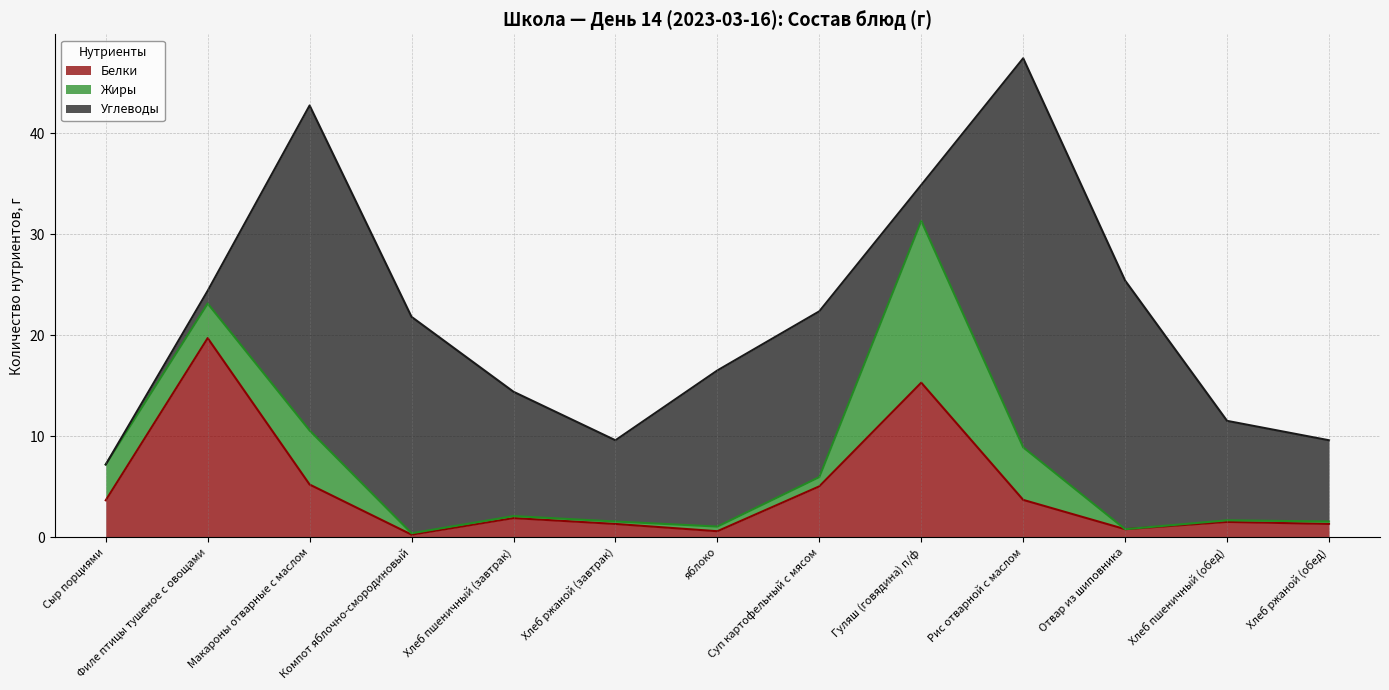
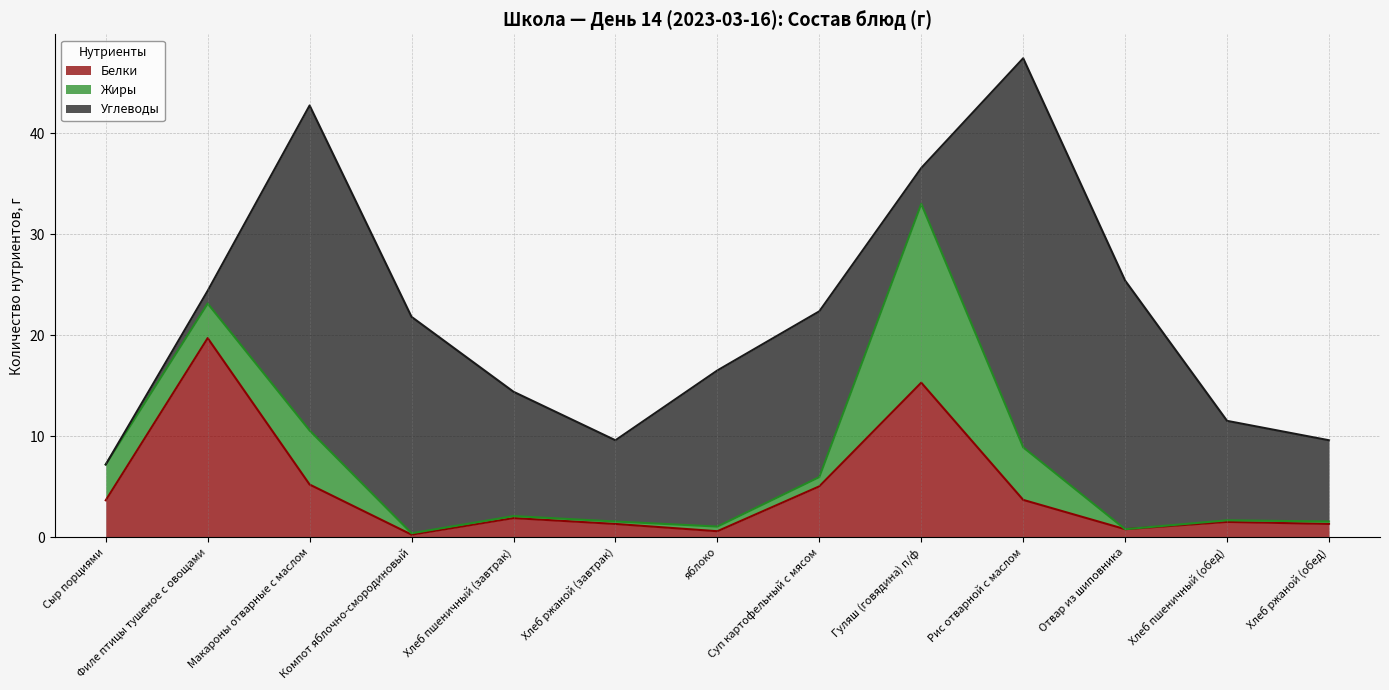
  {
    "Белки": {
      "Сыр порциями": 3.7,
      "Филе птицы тушеное с овощами": 19.7,
      "Макароны отварные с маслом": 5.2,
      "яблоко": 0.6,
      "Суп картофельный с мясом": 5.0,
      "Гуляш (говядина) п/ф": 15.3,
      "Рис отварной с маслом": 3.7
    },
    "Жиры": {
      "Филе птицы тушеное с овощами": 3.4,
      "Макароны отварные с маслом": 5.4,
      "яблоко": 0.5,
      "Суп картофельный с мясом": 0.9,
-     "Гуляш (говядина) п/ф": 16.0,
+     "Гуляш (говядина) п/ф": 17.7,
      "Рис отварной с маслом": 5.2
    },
    "Углеводы": {
      "Филе птицы тушеное с овощами": 1.3,
      "Макароны отварные с маслом": 32.2,
      "Компот яблочно-смородиновый": 21.4,
      "Хлеб пшеничный (завтрак)": 12.3,
      "Хлеб ржаной (завтрак)": 8.0,
      "яблоко": 15.4,
      "Суп картофельный с мясом": 16.4,
      "Гуляш (говядина) п/ф": 3.5,
      "Рис отварной с маслом": 38.5,
      "Отвар из шиповника": 24.6,
      "Хлеб пшеничный (обед)": 9.8,
      "Хлеб ржаной (обед)": 8.0
    }
  }
